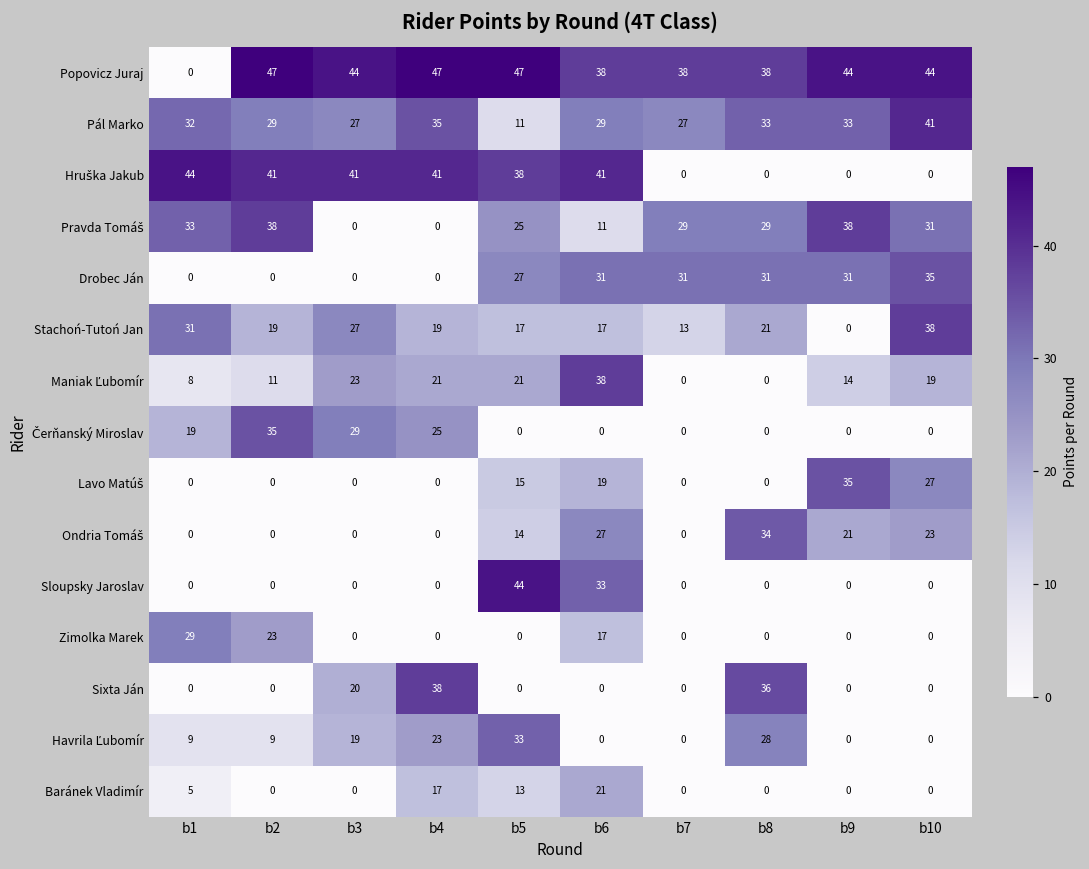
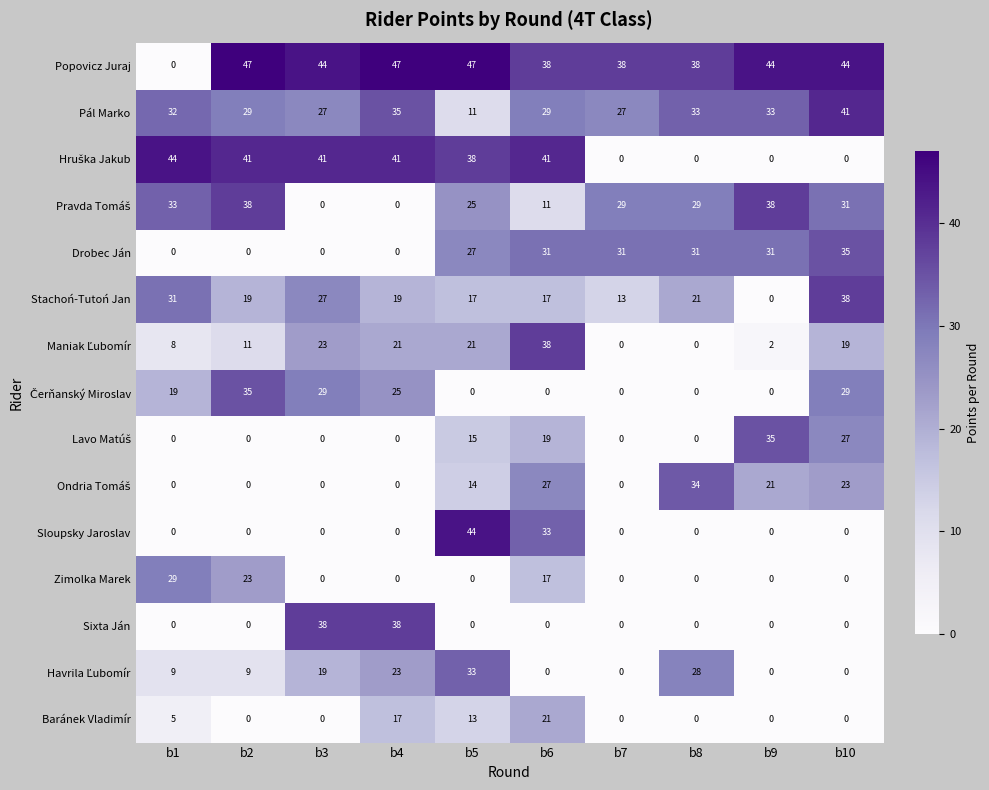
  {
    "Popovicz Juraj": {
      "b1": 0,
      "b2": 47,
      "b3": 44,
      "b4": 47,
      "b5": 47,
      "b6": 38,
      "b7": 38,
      "b8": 38,
      "b9": 44,
      "b10": 44
    },
    "Pál Marko": {
      "b1": 32,
      "b2": 29,
      "b3": 27,
      "b4": 35,
      "b5": 11,
      "b6": 29,
      "b7": 27,
      "b8": 33,
      "b9": 33,
      "b10": 41
    },
    "Hruška Jakub": {
      "b1": 44,
      "b2": 41,
      "b3": 41,
      "b4": 41,
      "b5": 38,
      "b6": 41,
      "b7": 0,
      "b8": 0,
      "b9": 0,
      "b10": 0
    },
    "Pravda Tomáš": {
      "b1": 33,
      "b2": 38,
      "b3": 0,
      "b4": 0,
      "b5": 25,
      "b6": 11,
      "b7": 29,
      "b8": 29,
      "b9": 38,
      "b10": 31
    },
    "Drobec Ján": {
      "b1": 0,
      "b2": 0,
      "b3": 0,
      "b4": 0,
      "b5": 27,
      "b6": 31,
      "b7": 31,
      "b8": 31,
      "b9": 31,
      "b10": 35
    },
    "Stachoń-Tutoń Jan": {
      "b1": 31,
      "b2": 19,
      "b3": 27,
      "b4": 19,
      "b5": 17,
      "b6": 17,
      "b7": 13,
      "b8": 21,
      "b9": 0,
      "b10": 38
    },
    "Maniak Ľubomír": {
      "b1": 8,
      "b2": 11,
      "b3": 23,
      "b4": 21,
      "b5": 21,
      "b6": 38,
      "b7": 0,
      "b8": 0,
-     "b9": 14,
+     "b9": 2,
      "b10": 19
    },
    "Čerňanský Miroslav": {
      "b1": 19,
      "b2": 35,
      "b3": 29,
      "b4": 25,
      "b5": 0,
      "b6": 0,
      "b7": 0,
      "b8": 0,
      "b9": 0,
-     "b10": 0
+     "b10": 29
    },
    "Lavo Matúš": {
      "b1": 0,
      "b2": 0,
      "b3": 0,
      "b4": 0,
      "b5": 15,
      "b6": 19,
      "b7": 0,
      "b8": 0,
      "b9": 35,
      "b10": 27
    },
    "Ondria Tomáš": {
      "b1": 0,
      "b2": 0,
      "b3": 0,
      "b4": 0,
      "b5": 14,
      "b6": 27,
      "b7": 0,
      "b8": 34,
      "b9": 21,
      "b10": 23
    },
    "Sloupsky Jaroslav": {
      "b1": 0,
      "b2": 0,
      "b3": 0,
      "b4": 0,
      "b5": 44,
      "b6": 33,
      "b7": 0,
      "b8": 0,
      "b9": 0,
      "b10": 0
    },
    "Zimolka Marek": {
      "b1": 29,
      "b2": 23,
      "b3": 0,
      "b4": 0,
      "b5": 0,
      "b6": 17,
      "b7": 0,
      "b8": 0,
      "b9": 0,
      "b10": 0
    },
    "Sixta Ján": {
      "b1": 0,
      "b2": 0,
-     "b3": 20,
+     "b3": 38,
      "b4": 38,
      "b5": 0,
      "b6": 0,
      "b7": 0,
-     "b8": 36,
+     "b8": 0,
      "b9": 0,
      "b10": 0
    },
    "Havrila Ľubomír": {
      "b1": 9,
      "b2": 9,
      "b3": 19,
      "b4": 23,
      "b5": 33,
      "b6": 0,
      "b7": 0,
      "b8": 28,
      "b9": 0,
      "b10": 0
    },
    "Baránek Vladimír": {
      "b1": 5,
      "b2": 0,
      "b3": 0,
      "b4": 17,
      "b5": 13,
      "b6": 21,
      "b7": 0,
      "b8": 0,
      "b9": 0,
      "b10": 0
    }
  }
